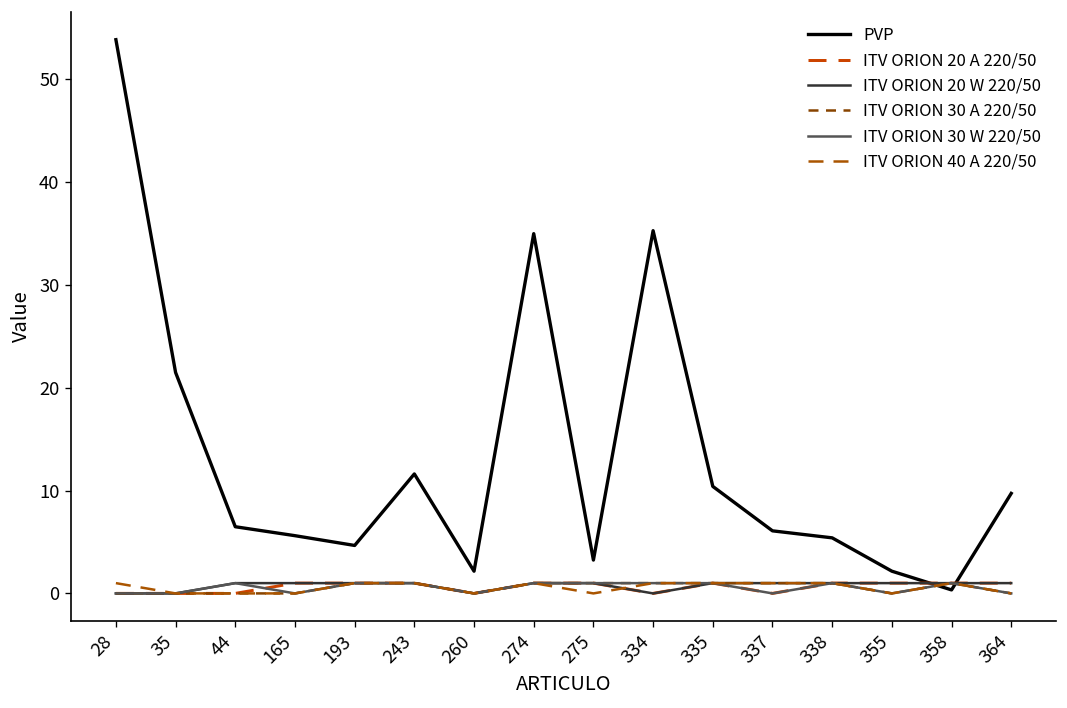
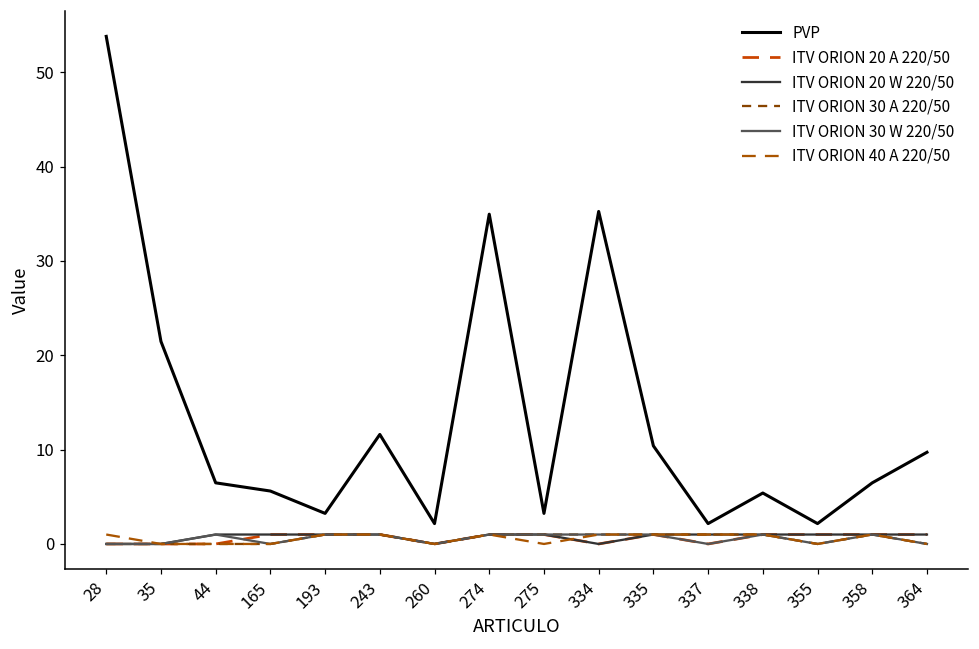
  {
    "PVP": {
      "28": 54,
      "35": 21,
      "44": 6,
      "165": 6,
-     "193": 5,
+     "193": 3,
      "243": 12,
      "260": 2,
      "274": 35,
      "275": 3,
      "334": 35,
      "335": 10,
-     "337": 6,
+     "337": 2,
      "338": 5,
      "355": 2,
-     "358": 0,
+     "358": 6,
      "364": 10
    }
  }
